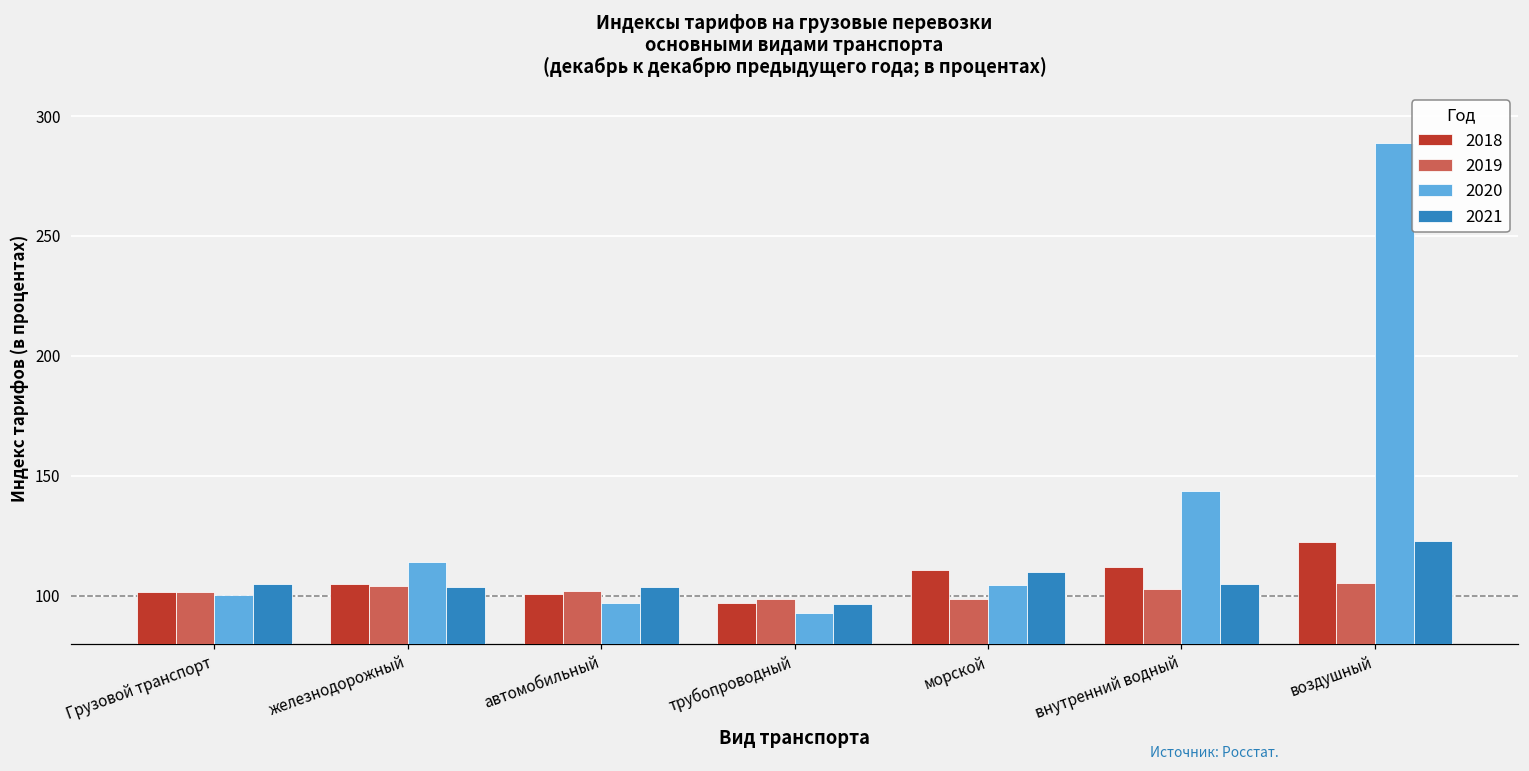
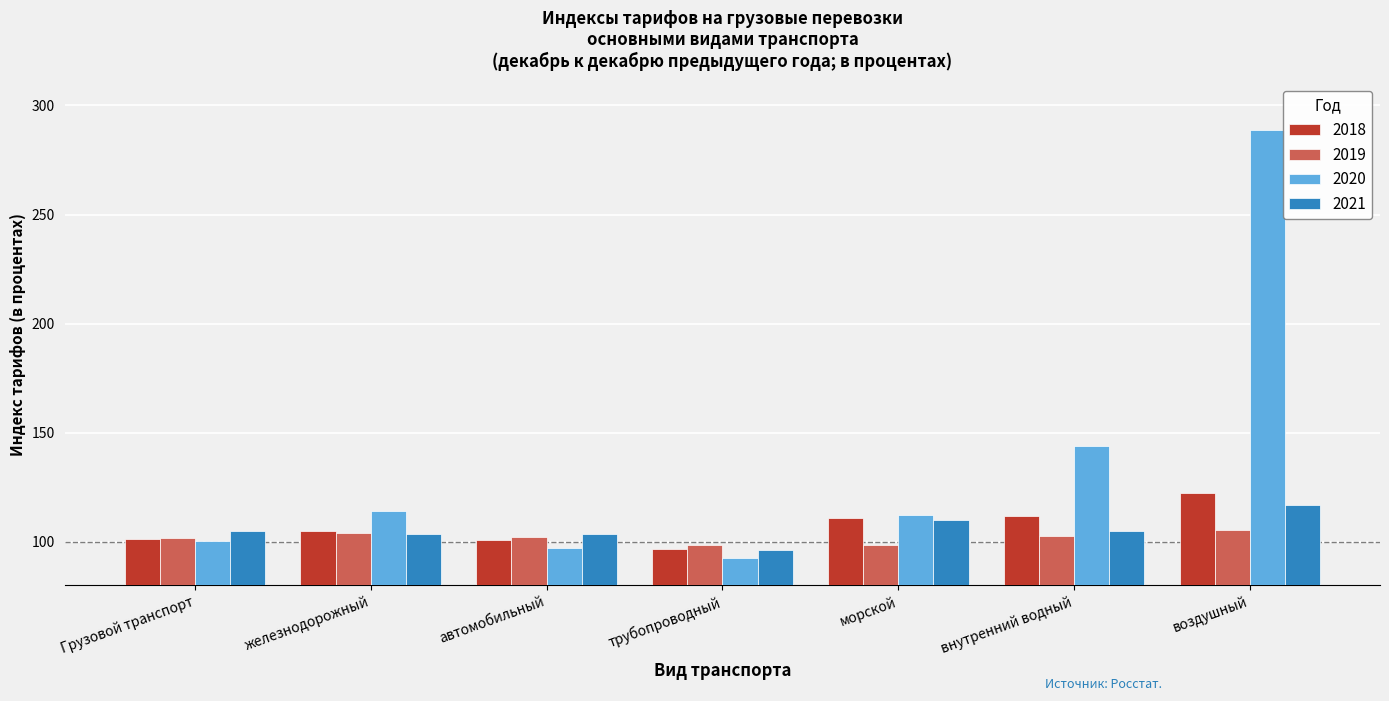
  {
    "2020": {
      "Грузовой транспорт": 100,
      "железнодорожный": 114,
      "автомобильный": 97,
      "трубопроводный": 93,
-     "морской": 104,
+     "морской": 112,
      "внутренний водный": 144,
      "воздушный": 289
    },
    "2021": {
      "Грузовой транспорт": 105,
      "железнодорожный": 104,
      "автомобильный": 104,
      "трубопроводный": 96,
      "морской": 110,
      "внутренний водный": 105,
-     "воздушный": 123
+     "воздушный": 117
    }
  }
